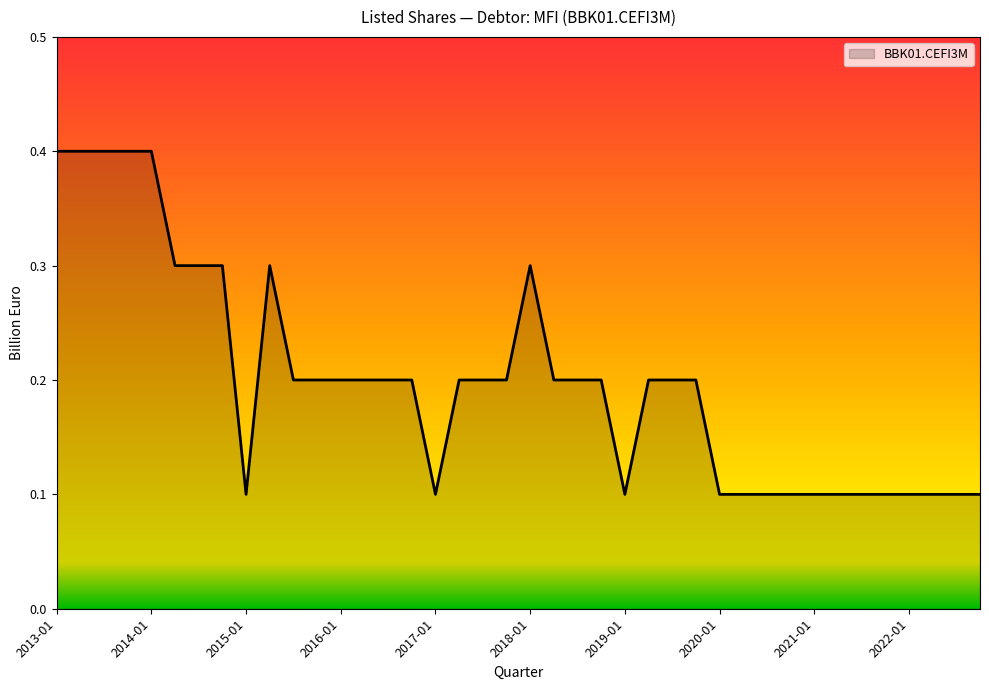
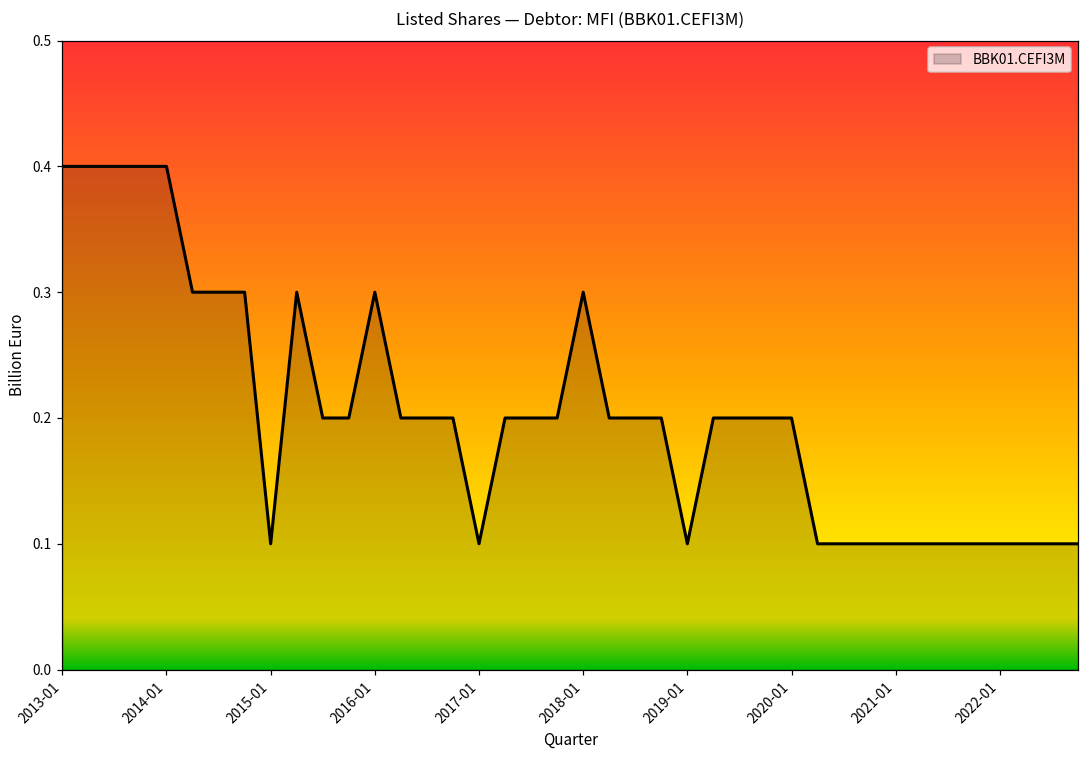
  {
    "2013-01": 0.4,
    "2014-01": 0.4,
    "2015-01": 0.1,
-   "2016-01": 0.2,
+   "2016-01": 0.3,
    "2017-01": 0.1,
    "2018-01": 0.3,
    "2019-01": 0.1,
-   "2020-01": 0.1,
+   "2020-01": 0.2,
    "2021-01": 0.1,
    "2022-01": 0.1
  }
